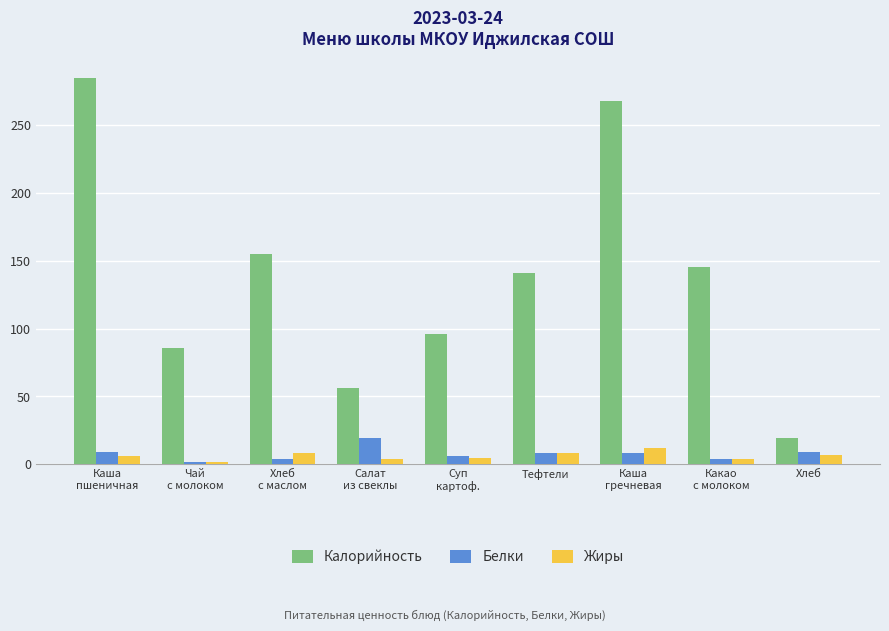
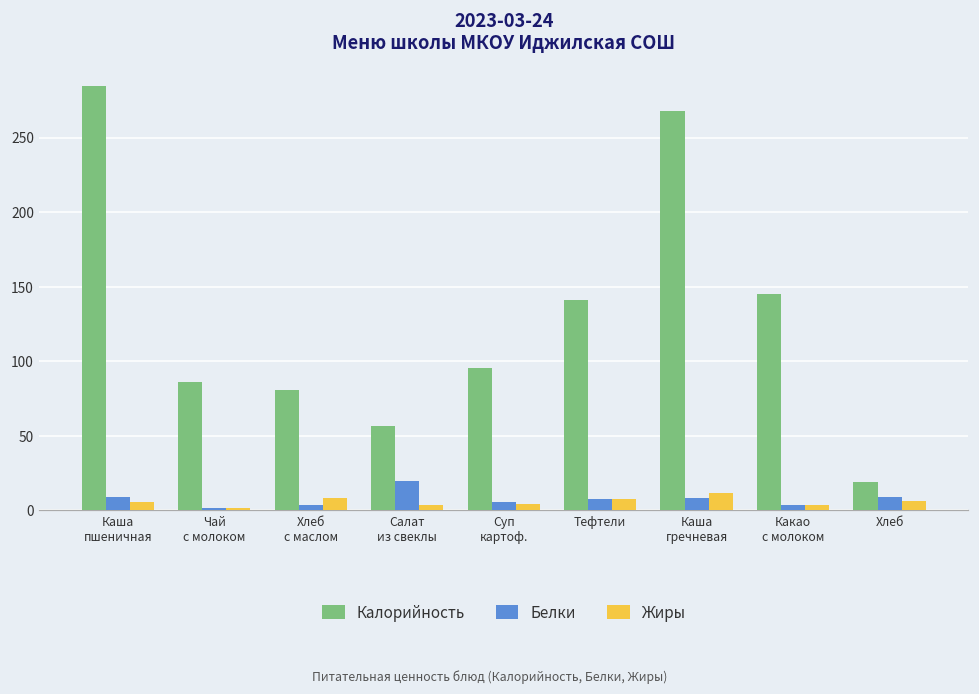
  {
    "Калорийность": {
      "Каша пшеничная": 285,
      "Чай с молоком": 86,
-     "Хлеб с маслом": 155,
+     "Хлеб с маслом": 81,
      "Салат из свеклы": 56,
      "Суп картоф.": 96,
      "Тефтели": 141,
      "Каша гречневая": 268,
      "Какао с молоком": 145,
      "Хлеб": 19
    },
    "Белки": {
      "Каша пшеничная": 9,
      "Хлеб с маслом": 4,
      "Салат из свеклы": 20,
      "Суп картоф.": 6,
      "Тефтели": 8,
      "Каша гречневая": 9,
      "Какао с молоком": 4,
      "Хлеб": 9
    },
    "Жиры": {
      "Каша пшеничная": 6,
      "Хлеб с маслом": 9,
      "Салат из свеклы": 4,
      "Суп картоф.": 5,
      "Тефтели": 8,
      "Каша гречневая": 12,
      "Какао с молоком": 4,
      "Хлеб": 7
    }
  }
